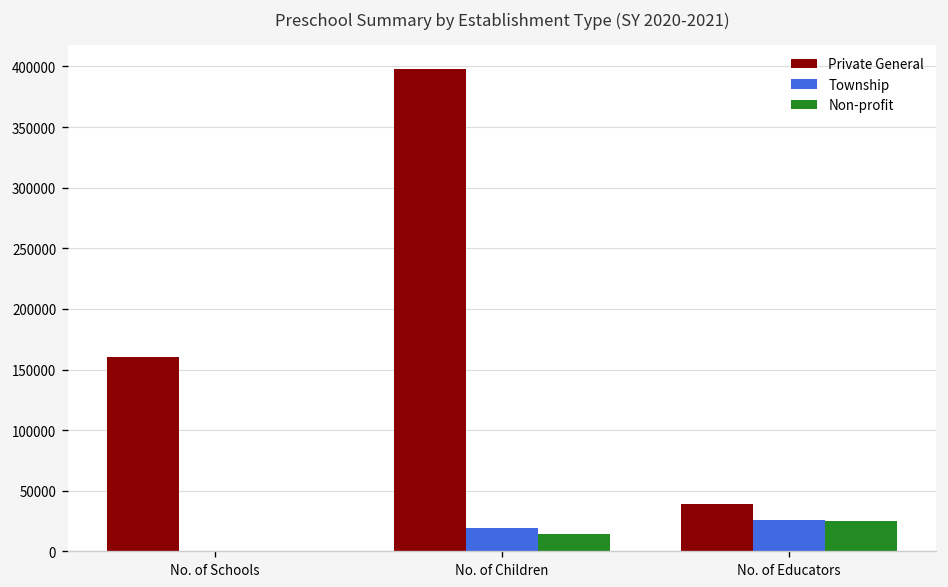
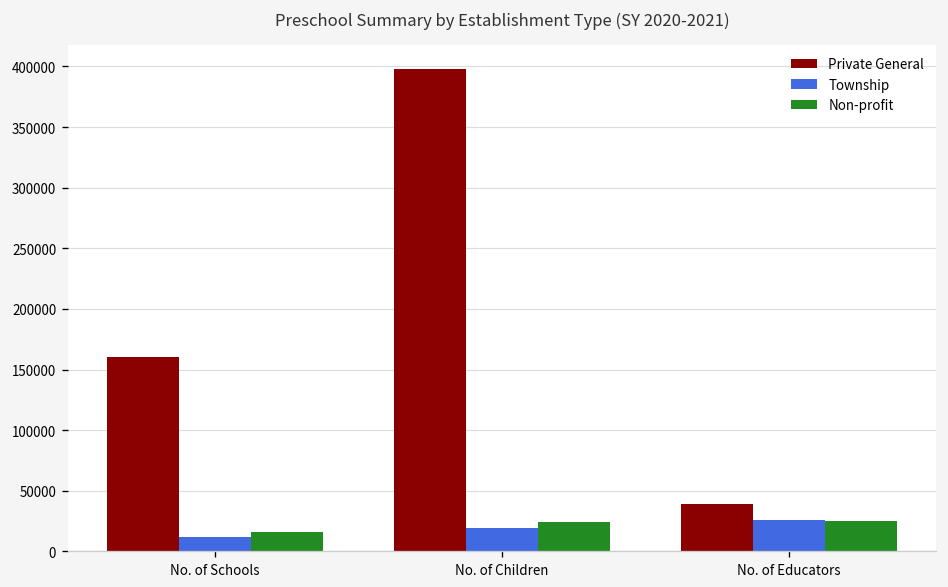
  {
    "Private General": {
      "No. of Schools": 160000,
      "No. of Children": 398000,
      "No. of Educators": 39000
    },
    "Township": {
-     "No. of Schools": 0,
+     "No. of Schools": 12000,
      "No. of Children": 19000,
      "No. of Educators": 26000
    },
    "Non-profit": {
-     "No. of Schools": 0,
-     "No. of Children": 14000,
+     "No. of Schools": 16000,
+     "No. of Children": 24000,
      "No. of Educators": 25000
    }
  }
